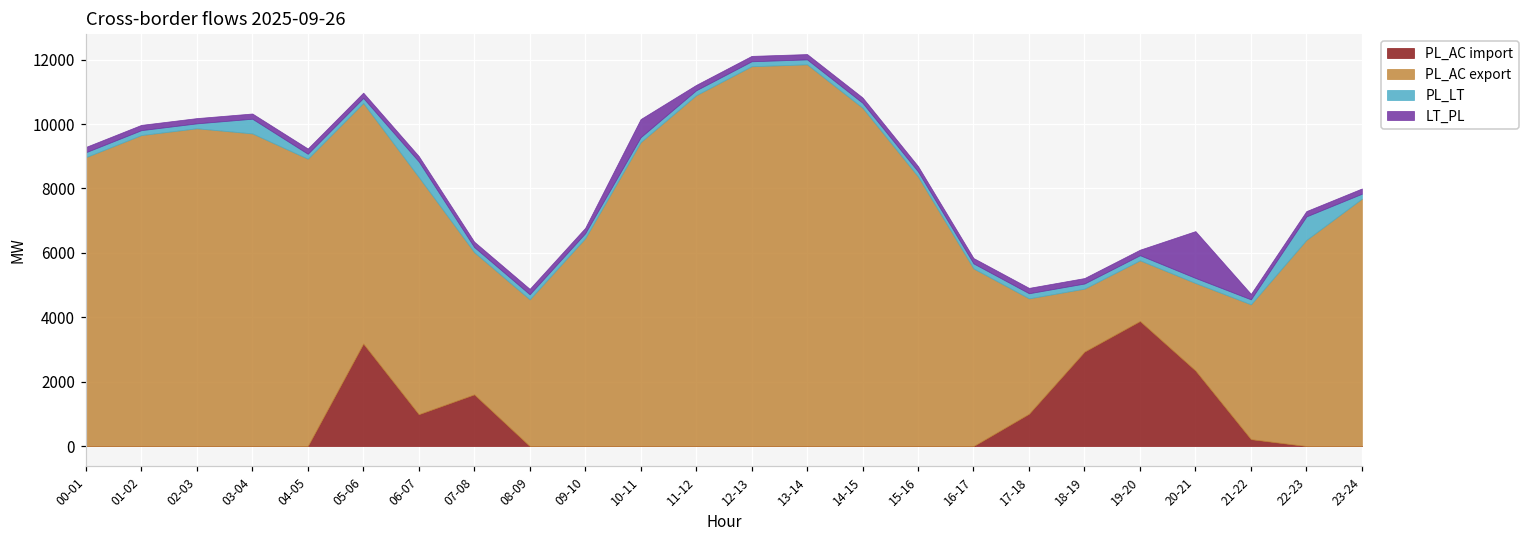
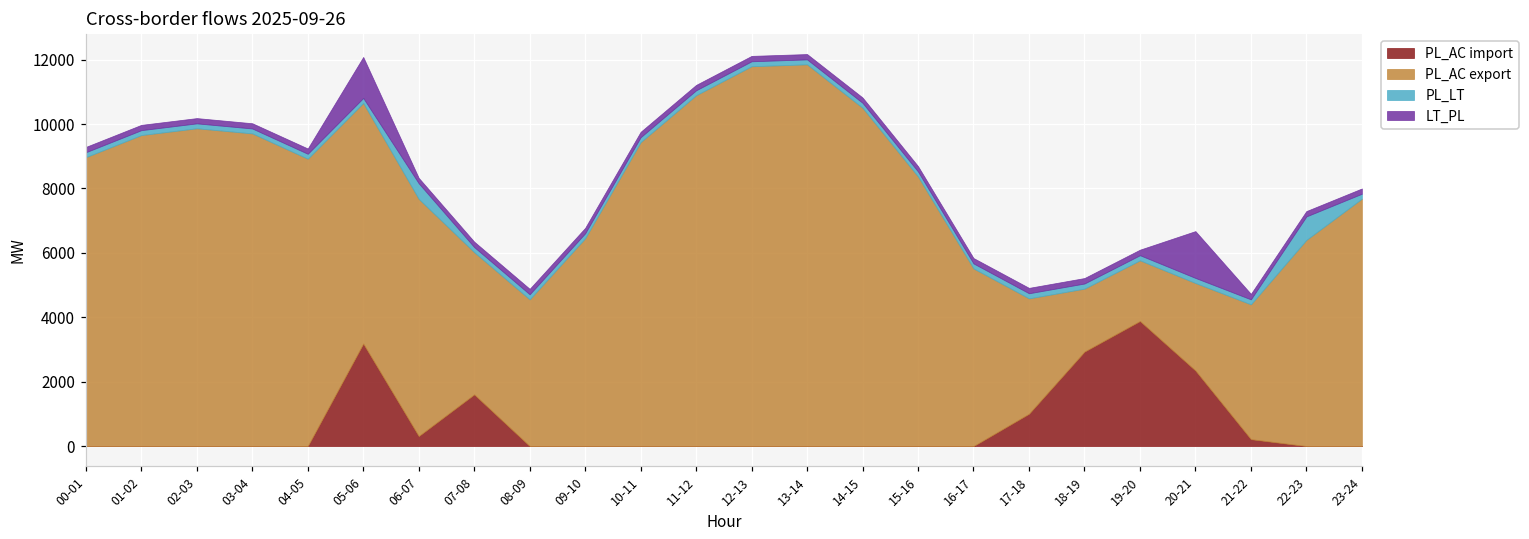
  {
    "PL_AC import": {
      "00-01": 0,
      "01-02": 0,
      "02-03": 0,
      "03-04": 0,
      "04-05": 0,
      "05-06": 3200,
-     "06-07": 1000,
+     "06-07": 300,
      "07-08": 1600,
      "08-09": 0,
      "09-10": 0,
      "10-11": 0,
      "11-12": 0,
      "12-13": 0,
      "13-14": 0,
      "14-15": 0,
      "15-16": 0,
      "16-17": 0,
      "17-18": 1000,
      "18-19": 2900,
      "19-20": 3900,
      "20-21": 2300,
      "21-22": 200,
      "22-23": 0,
      "23-24": 0
    },
    "PL_AC export": {
      "00-01": 9000,
      "01-02": 9700,
      "02-03": 9900,
      "03-04": 9700,
      "04-05": 8900,
      "05-06": 7500,
      "06-07": 7400,
      "07-08": 4400,
      "08-09": 4600,
      "09-10": 6500,
      "10-11": 9400,
      "11-12": 10900,
      "12-13": 11800,
      "13-14": 11900,
      "14-15": 10500,
      "15-16": 8400,
      "16-17": 5500,
      "17-18": 3600,
      "18-19": 2000,
      "19-20": 1900,
      "20-21": 2700,
      "21-22": 4200,
      "22-23": 6400,
      "23-24": 7700
    },
    "PL_LT": {
      "00-01": 200,
      "01-02": 200,
      "02-03": 200,
-     "03-04": 500,
+     "03-04": 200,
      "04-05": 200,
      "05-06": 200,
      "06-07": 500,
      "07-08": 200,
      "08-09": 200,
      "09-10": 200,
      "10-11": 200,
      "11-12": 200,
      "12-13": 200,
      "13-14": 200,
      "14-15": 200,
      "15-16": 200,
      "16-17": 200,
      "17-18": 200,
      "18-19": 200,
      "19-20": 200,
      "20-21": 200,
      "21-22": 200,
      "22-23": 700,
      "23-24": 200
    },
    "LT_PL": {
      "00-01": 200,
      "01-02": 200,
      "02-03": 200,
      "03-04": 200,
      "04-05": 200,
-     "05-06": 200,
+     "05-06": 1300,
      "06-07": 200,
      "07-08": 200,
      "08-09": 200,
      "09-10": 200,
-     "10-11": 600,
+     "10-11": 200,
      "11-12": 200,
      "12-13": 200,
      "13-14": 200,
      "14-15": 200,
      "15-16": 200,
      "16-17": 200,
      "17-18": 200,
      "18-19": 200,
      "19-20": 200,
      "20-21": 1500,
      "21-22": 200,
      "22-23": 200,
      "23-24": 200
    }
  }
